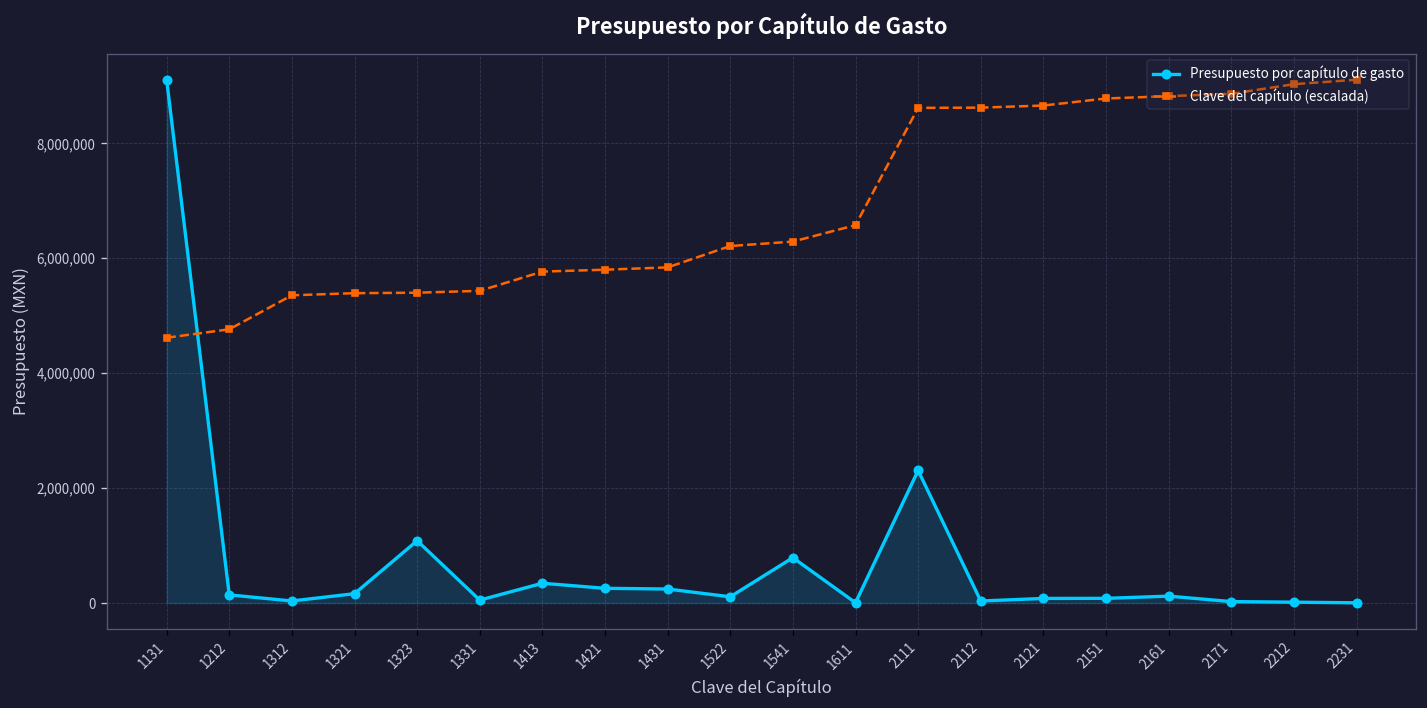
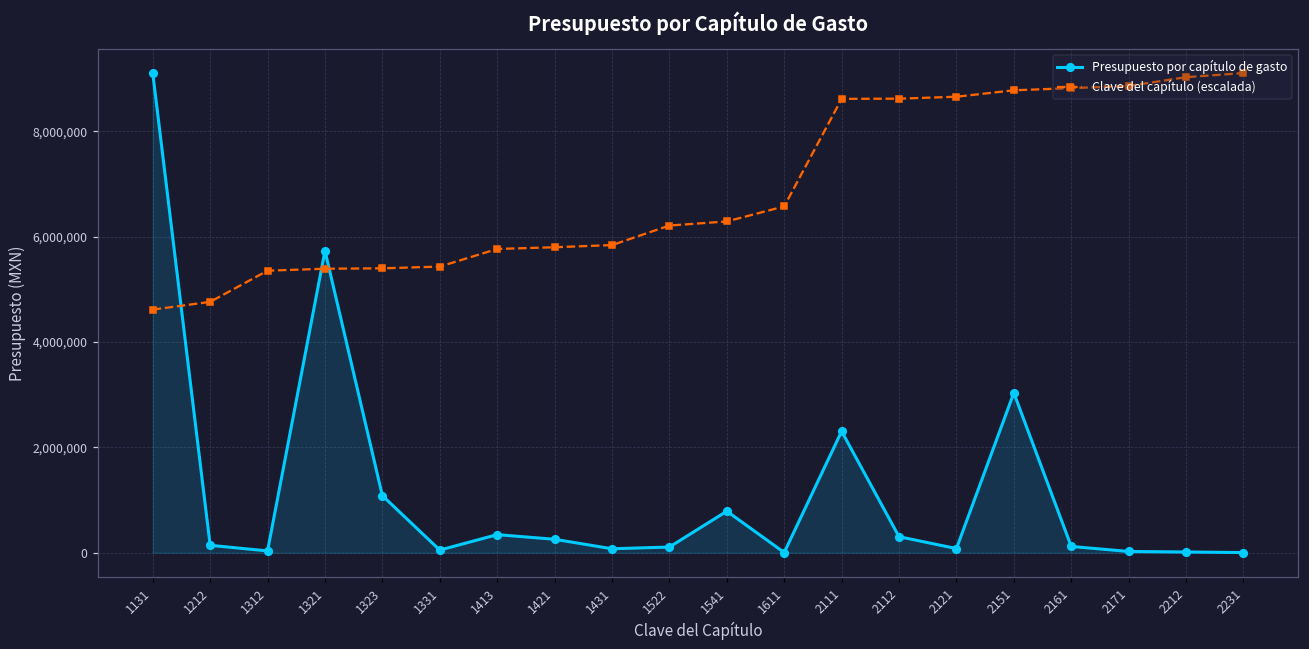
  {
    "Presupuesto por capítulo de gasto": {
      "1131": "9,100,000",
      "1212": "100,000",
      "1312": "0",
-     "1321": "200,000",
+     "1321": "5,700,000",
      "1323": "1,100,000",
      "1331": "100,000",
      "1413": "300,000",
      "1421": "300,000",
-     "1431": "200,000",
+     "1431": "100,000",
      "1522": "100,000",
      "1541": "800,000",
      "1611": "0",
      "2111": "2,300,000",
-     "2112": "0",
+     "2112": "300,000",
      "2121": "100,000",
-     "2151": "100,000",
+     "2151": "3,000,000",
      "2161": "100,000",
      "2171": "0",
      "2212": "0",
      "2231": "0"
    },
    "Clave del capítulo (escalada)": {
      "1131": "4,600,000",
      "1212": "4,800,000",
      "1312": "5,400,000",
      "1321": "5,400,000",
      "1323": "5,400,000",
      "1331": "5,400,000",
      "1413": "5,800,000",
      "1421": "5,800,000",
      "1431": "5,800,000",
      "1522": "6,200,000",
      "1541": "6,300,000",
      "1611": "6,600,000",
      "2111": "8,600,000",
      "2112": "8,600,000",
      "2121": "8,700,000",
      "2151": "8,800,000"
    }
  }
